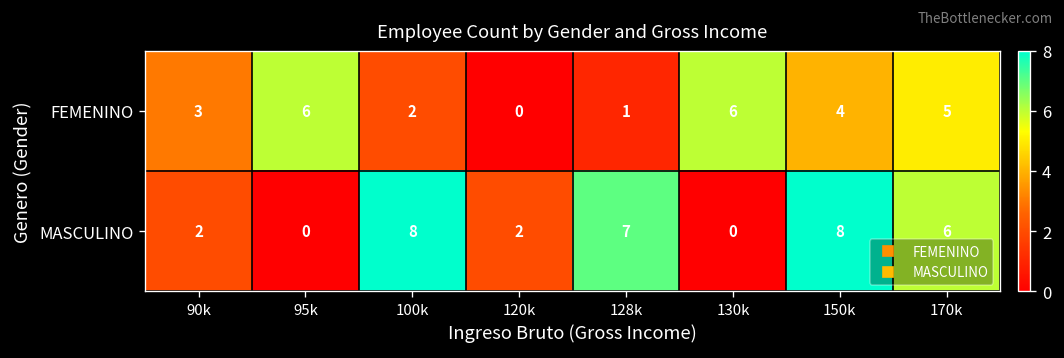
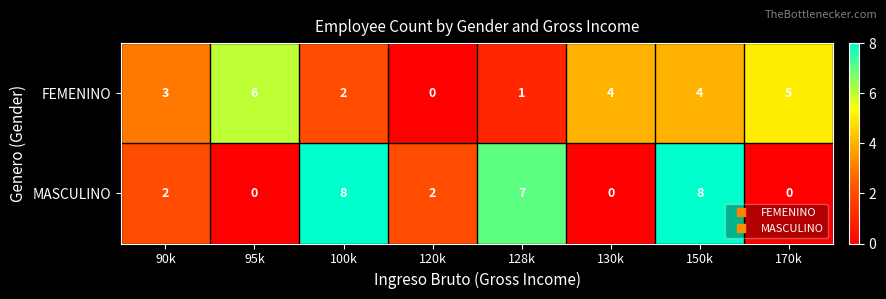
  {
    "FEMENINO": {
      "90k": 3,
      "95k": 6,
      "100k": 2,
      "120k": 0,
      "128k": 1,
-     "130k": 6,
+     "130k": 4,
      "150k": 4,
      "170k": 5
    },
    "MASCULINO": {
      "90k": 2,
      "95k": 0,
      "100k": 8,
      "120k": 2,
      "128k": 7,
      "130k": 0,
      "150k": 8,
-     "170k": 6
+     "170k": 0
    }
  }
